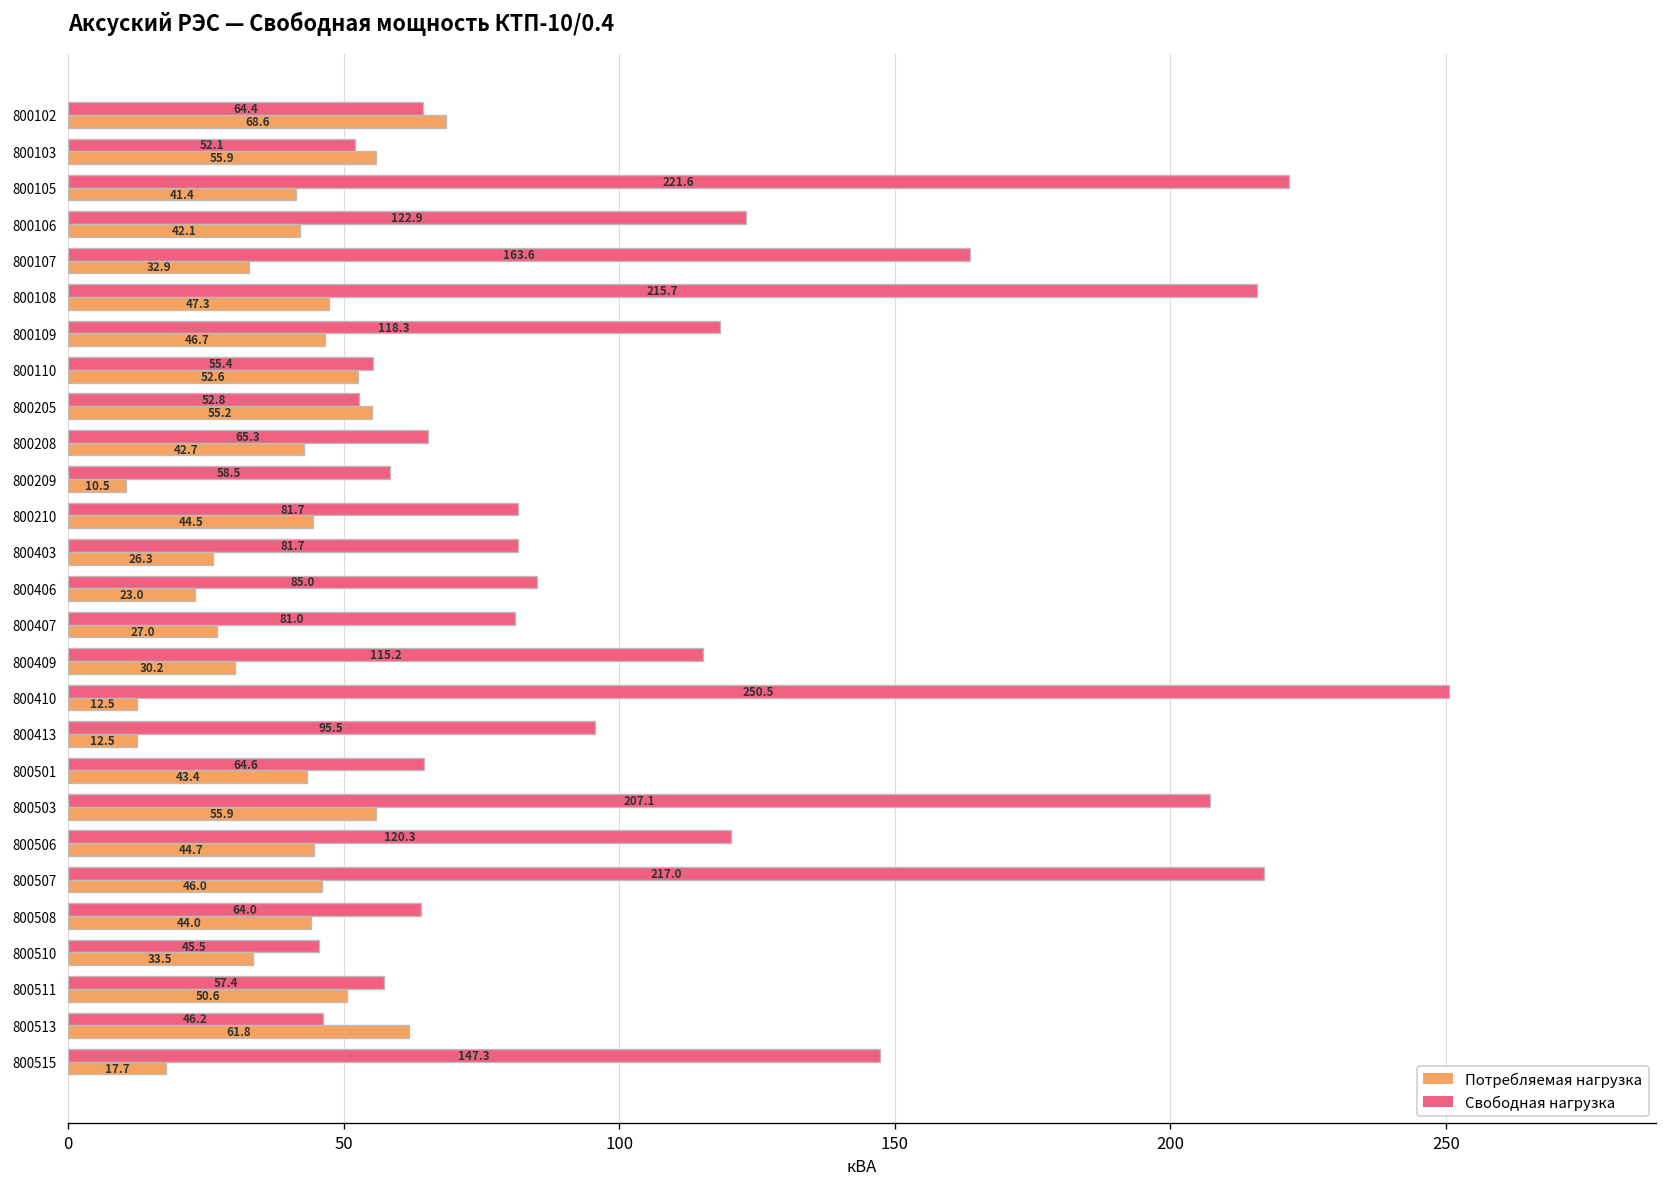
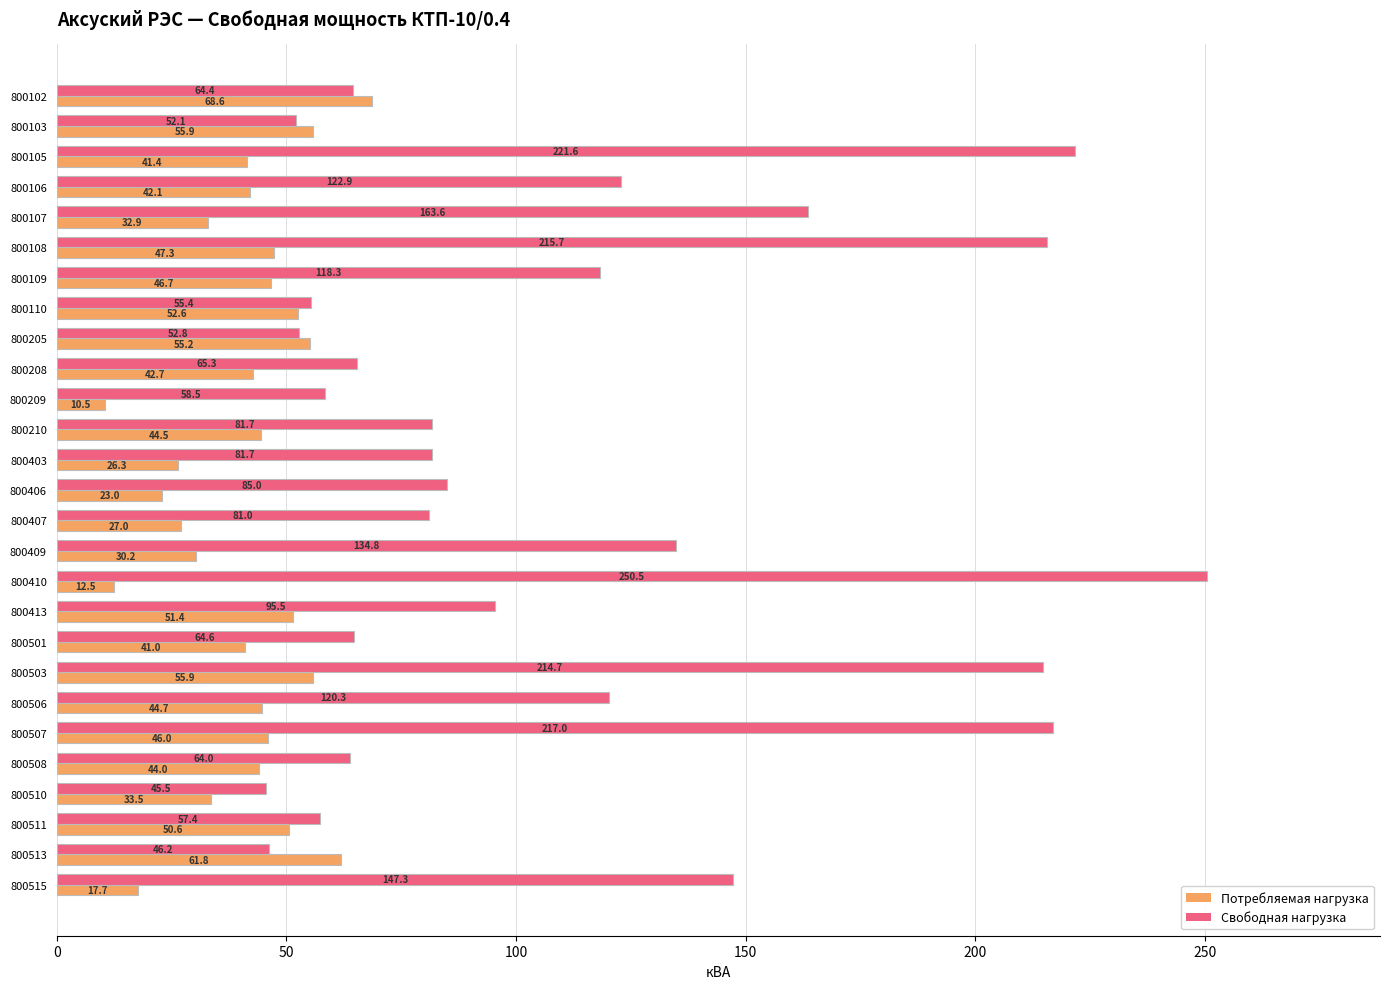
  {
    "Потребляемая нагрузка": {
      "800102": 68.6,
      "800103": 55.9,
      "800105": 41.4,
      "800106": 42.1,
      "800107": 32.9,
      "800108": 47.3,
      "800109": 46.7,
      "800110": 52.6,
      "800205": 55.2,
      "800208": 42.7,
      "800209": 10.5,
      "800210": 44.5,
      "800403": 26.3,
      "800406": 23.0,
      "800407": 27.0,
      "800409": 30.2,
      "800410": 12.5,
-     "800413": 12.5,
-     "800501": 43.4,
+     "800413": 51.4,
+     "800501": 41.0,
      "800503": 55.9,
      "800506": 44.7,
      "800507": 46.0,
      "800508": 44.0,
      "800510": 33.5,
      "800511": 50.6,
      "800513": 61.8,
      "800515": 17.7
    },
    "Свободная нагрузка": {
      "800102": 64.4,
      "800103": 52.1,
      "800105": 221.6,
      "800106": 122.9,
      "800107": 163.6,
      "800108": 215.7,
      "800109": 118.3,
      "800110": 55.4,
      "800205": 52.8,
      "800208": 65.3,
      "800209": 58.5,
      "800210": 81.7,
      "800403": 81.7,
      "800406": 85.0,
      "800407": 81.0,
-     "800409": 115.2,
+     "800409": 134.8,
      "800410": 250.5,
      "800413": 95.5,
      "800501": 64.6,
-     "800503": 207.1,
+     "800503": 214.7,
      "800506": 120.3,
      "800507": 217.0,
      "800508": 64.0,
      "800510": 45.5,
      "800511": 57.4,
      "800513": 46.2,
      "800515": 147.3
    }
  }
